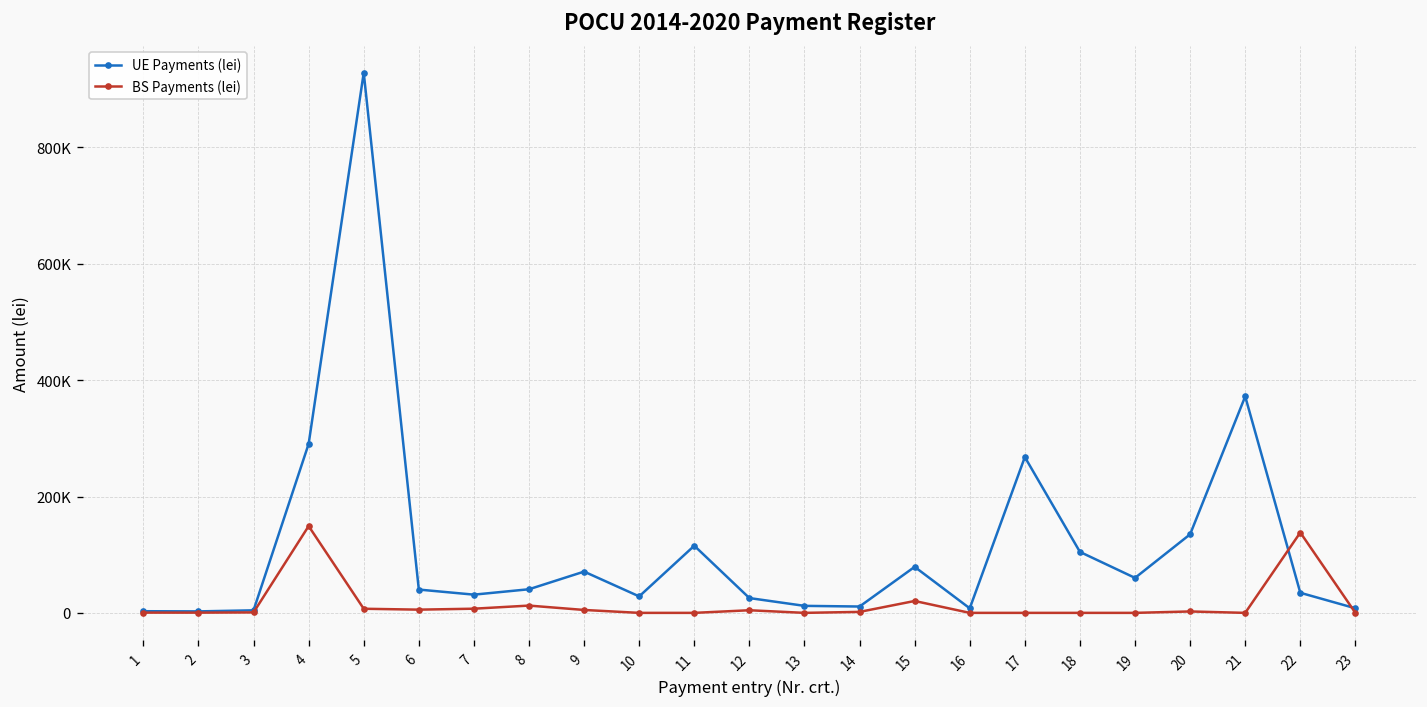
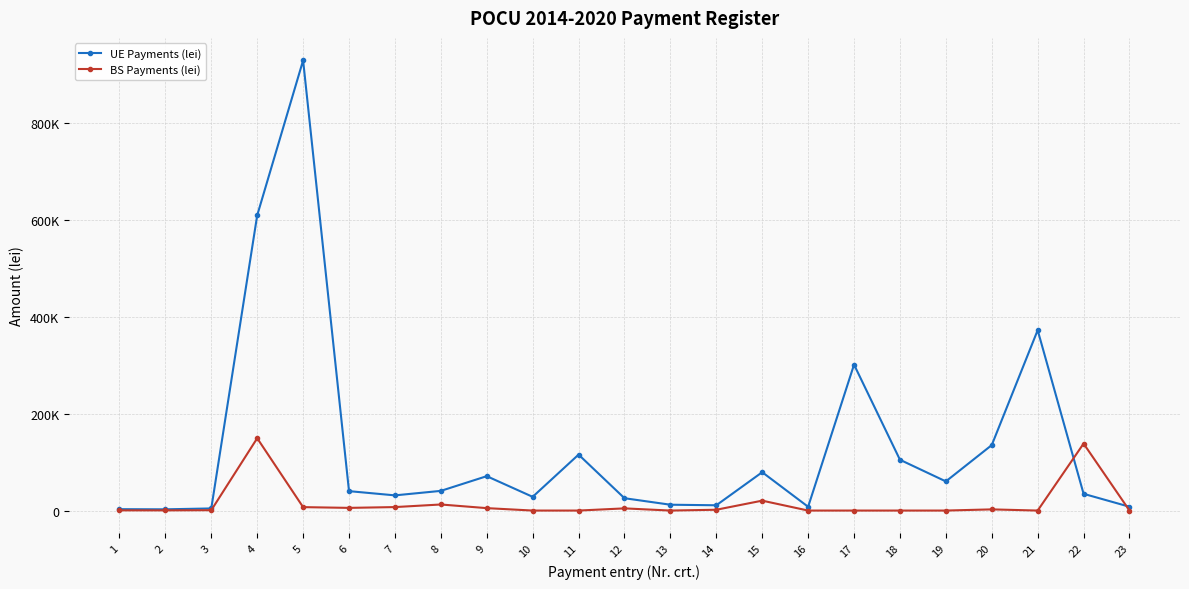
  {
    "UE Payments (lei)": {
-     "4": 290000,
+     "4": 610000,
      "5": 930000,
      "6": 40000,
      "7": 30000,
      "8": 40000,
      "9": 70000,
      "10": 30000,
      "11": 120000,
      "12": 30000,
      "13": 10000,
      "14": 10000,
      "15": 80000,
      "16": 10000,
-     "17": 270000,
+     "17": 300000,
      "18": 100000,
      "19": 60000,
      "20": 140000,
      "21": 370000,
      "22": 30000,
      "23": 10000
    },
    "BS Payments (lei)": {
      "4": 150000,
      "5": 10000,
      "6": 10000,
      "7": 10000,
      "8": 10000,
      "9": 0,
      "10": 0,
      "11": 0,
      "12": 0,
      "13": 0,
      "14": 0,
      "15": 20000,
      "16": 0,
      "17": 0,
      "18": 0,
      "19": 0,
      "20": 0,
      "21": 0,
      "22": 140000,
      "23": 0
    }
  }
